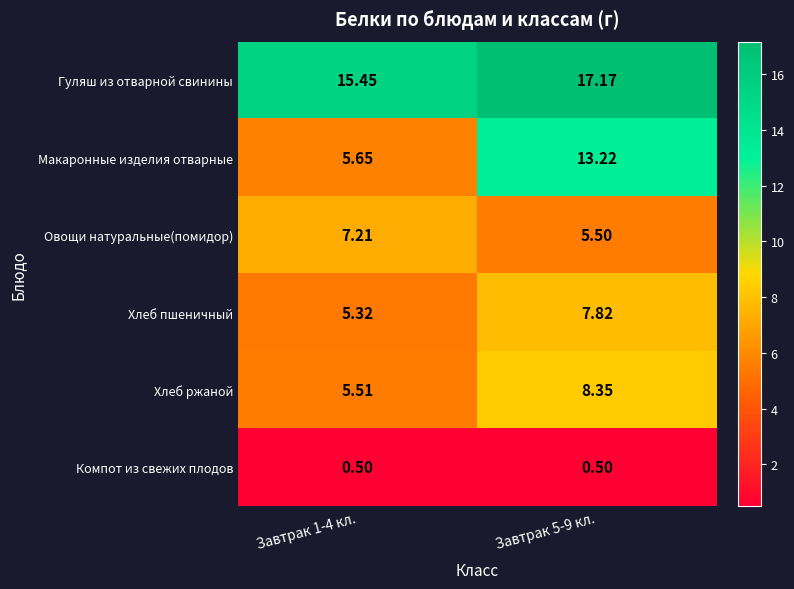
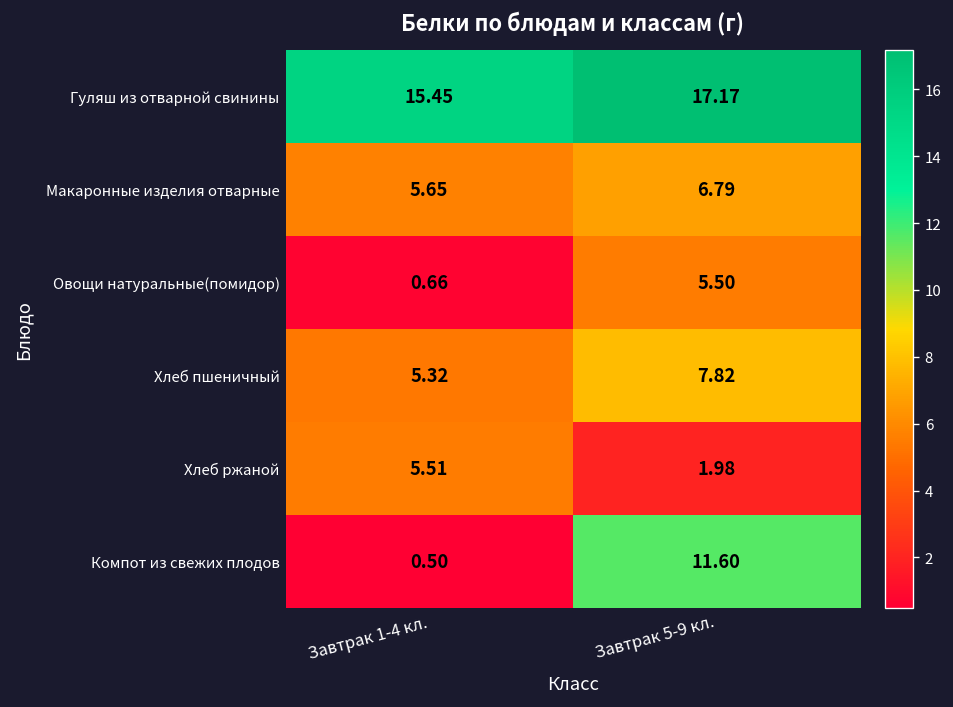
  {
    "Гуляш из отварной свинины": {
      "Завтрак 1-4 кл.": 15.45,
      "Завтрак 5-9 кл.": 17.17
    },
    "Макаронные изделия отварные": {
      "Завтрак 1-4 кл.": 5.65,
-     "Завтрак 5-9 кл.": 13.22
+     "Завтрак 5-9 кл.": 6.79
    },
    "Овощи натуральные(помидор)": {
-     "Завтрак 1-4 кл.": 7.21,
+     "Завтрак 1-4 кл.": 0.66,
      "Завтрак 5-9 кл.": 5.50
    },
    "Хлеб пшеничный": {
      "Завтрак 1-4 кл.": 5.32,
      "Завтрак 5-9 кл.": 7.82
    },
    "Хлеб ржаной": {
      "Завтрак 1-4 кл.": 5.51,
-     "Завтрак 5-9 кл.": 8.35
+     "Завтрак 5-9 кл.": 1.98
    },
    "Компот из свежих плодов": {
      "Завтрак 1-4 кл.": 0.50,
-     "Завтрак 5-9 кл.": 0.50
+     "Завтрак 5-9 кл.": 11.60
    }
  }
